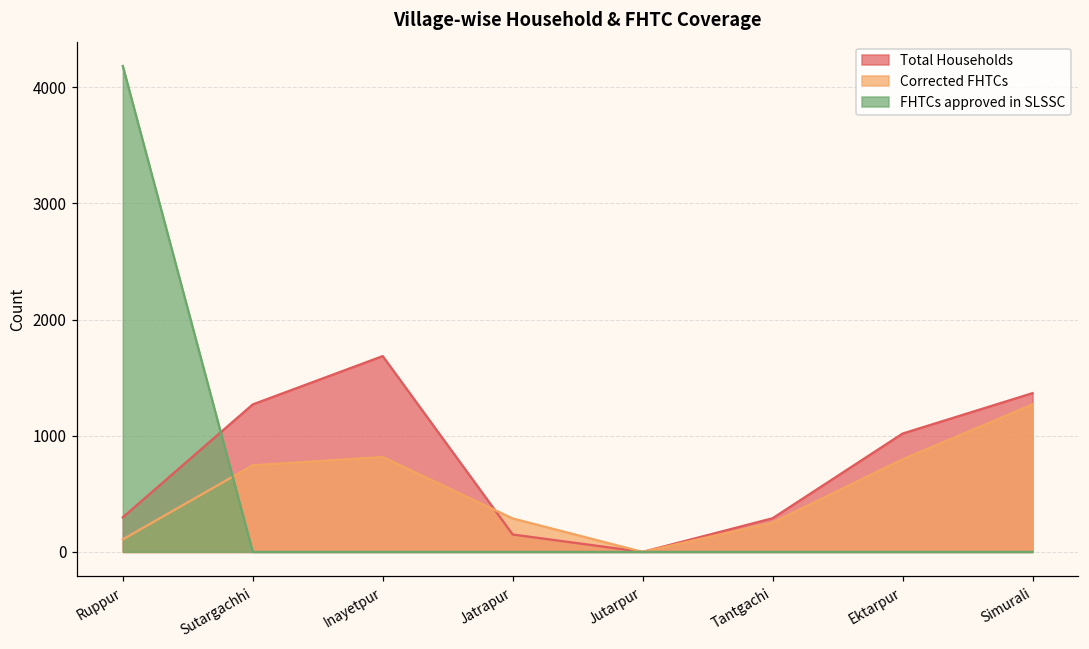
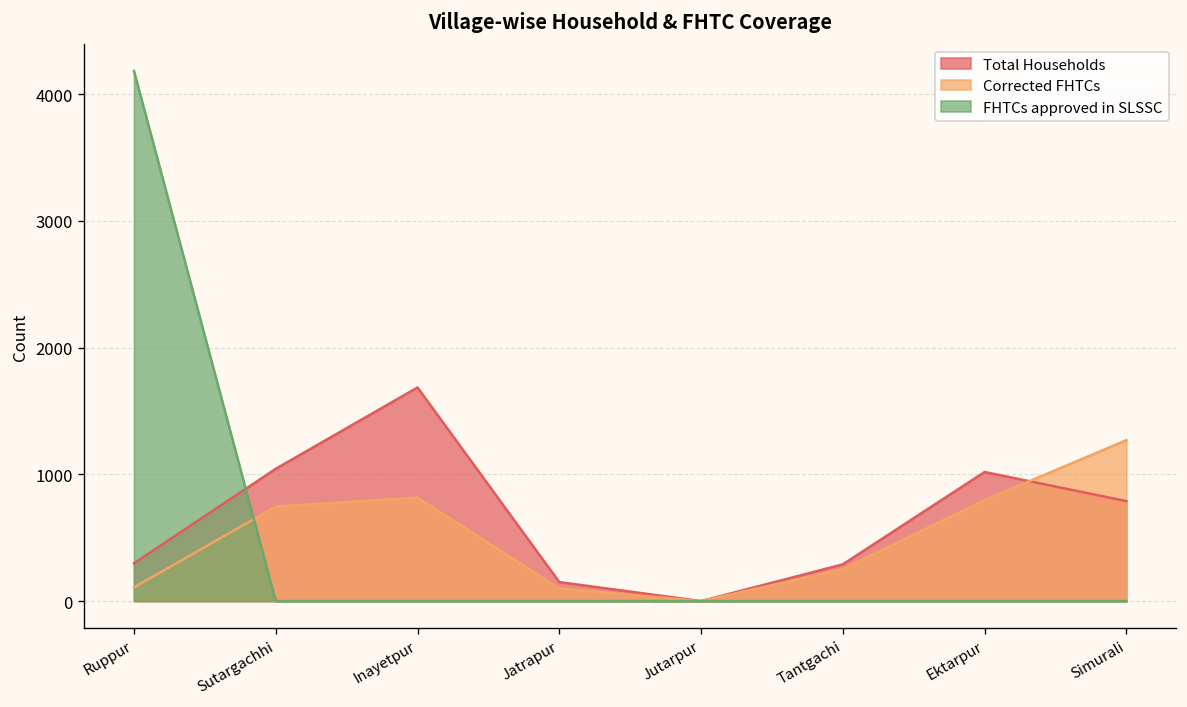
  {
    "Total Households": {
      "Ruppur": 300,
-     "Sutargachhi": 1270,
+     "Sutargachhi": 1040,
      "Inayetpur": 1690,
      "Jatrapur": 150,
      "Tantgachi": 290,
      "Ektarpur": 1020,
-     "Simurali": 1370
+     "Simurali": 790
    },
    "Corrected FHTCs": {
      "Ruppur": 110,
      "Sutargachhi": 750,
      "Inayetpur": 820,
-     "Jatrapur": 290,
+     "Jatrapur": 100,
      "Tantgachi": 250,
      "Ektarpur": 800,
      "Simurali": 1270
    },
    "FHTCs approved in SLSSC": {
      "Ruppur": 4180,
      "Sutargachhi": 0,
      "Inayetpur": 0,
      "Jatrapur": 0,
      "Tantgachi": 0,
      "Ektarpur": 0,
      "Simurali": 0
    }
  }
